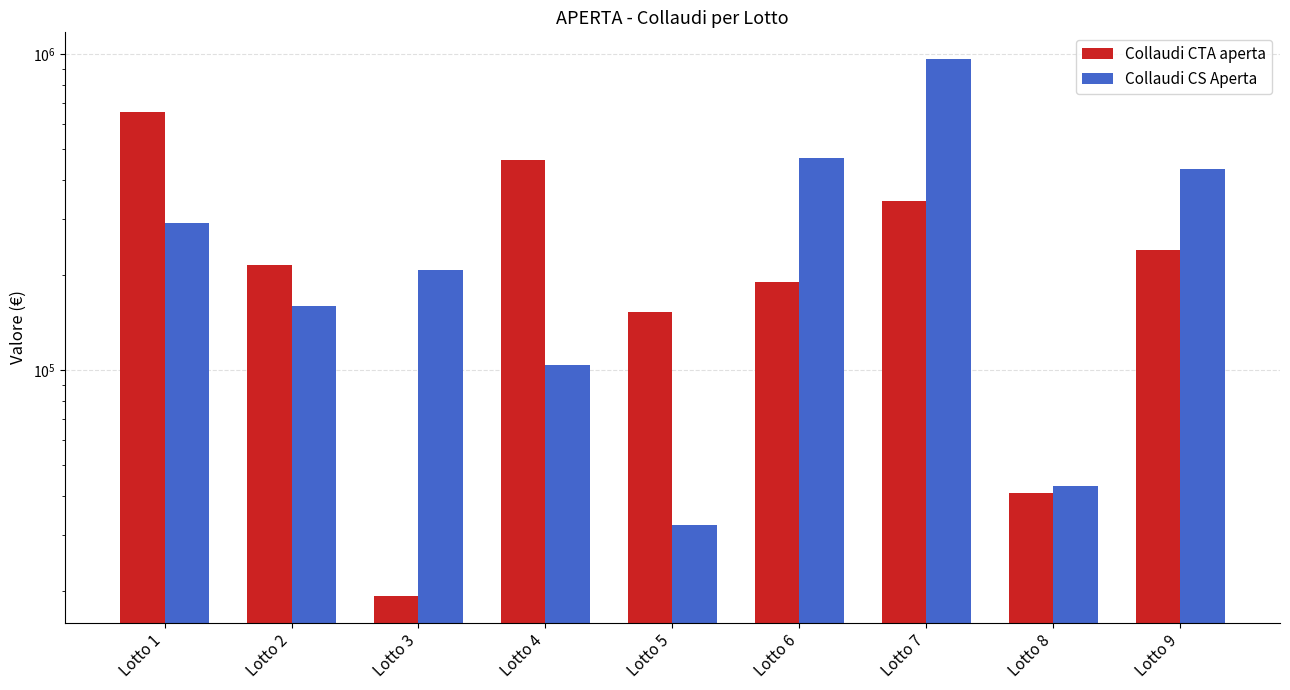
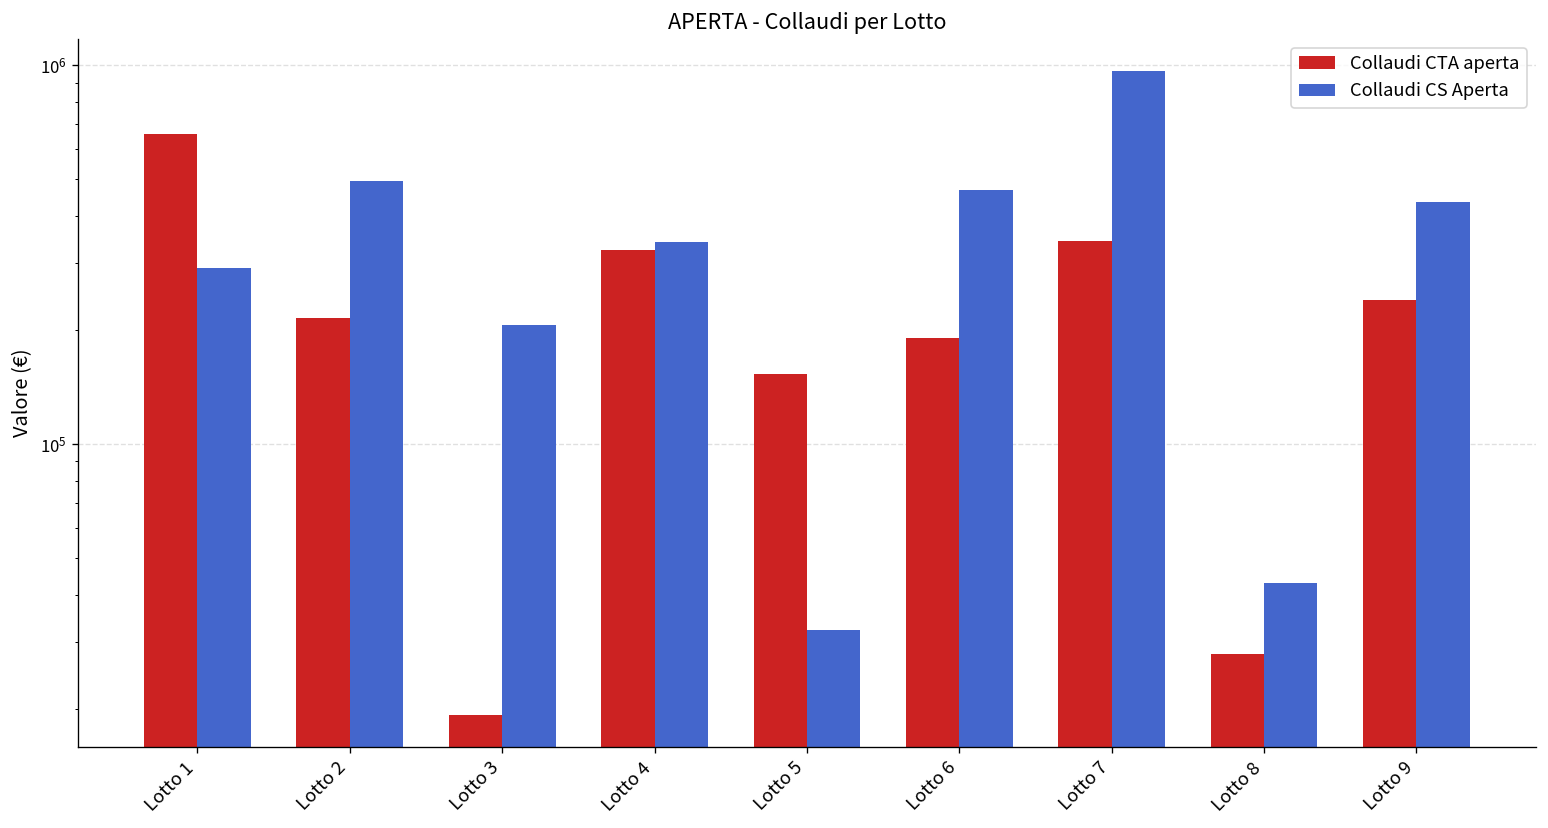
  {
    "Collaudi CTA aperta": {
      "Lotto 1": 660000,
      "Lotto 2": 220000,
      "Lotto 3": 19000,
-     "Lotto 4": 460000,
+     "Lotto 4": 320000,
      "Lotto 5": 150000,
      "Lotto 6": 190000,
      "Lotto 7": 340000,
-     "Lotto 8": 41000,
+     "Lotto 8": 28000,
      "Lotto 9": 240000
    },
    "Collaudi CS Aperta": {
      "Lotto 1": 290000,
-     "Lotto 2": 160000,
+     "Lotto 2": 490000,
      "Lotto 3": 210000,
-     "Lotto 4": 104000,
+     "Lotto 4": 340000,
      "Lotto 5": 32000,
      "Lotto 6": 470000,
      "Lotto 7": 970000,
      "Lotto 8": 43000,
      "Lotto 9": 430000
    }
  }
